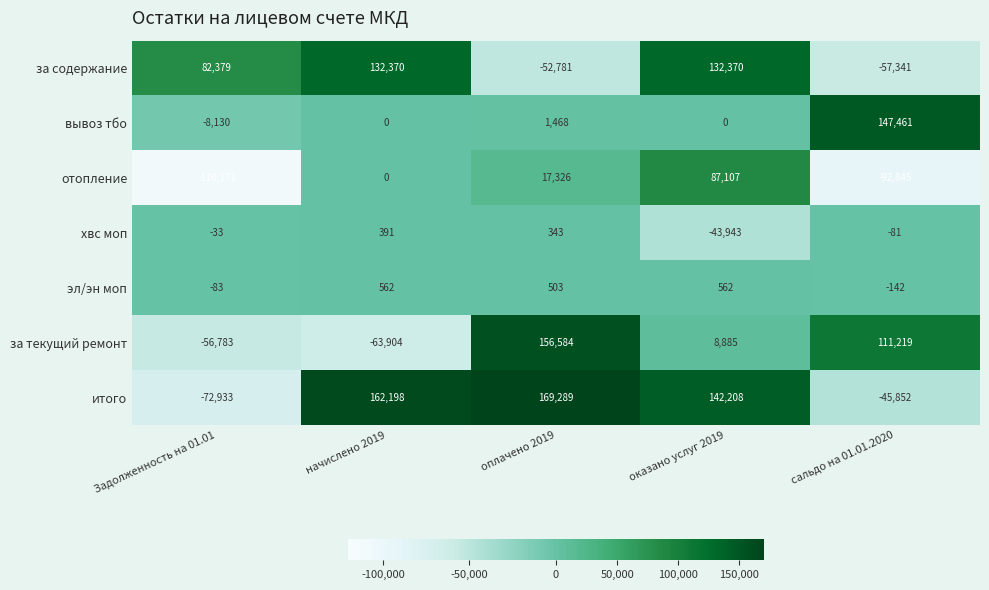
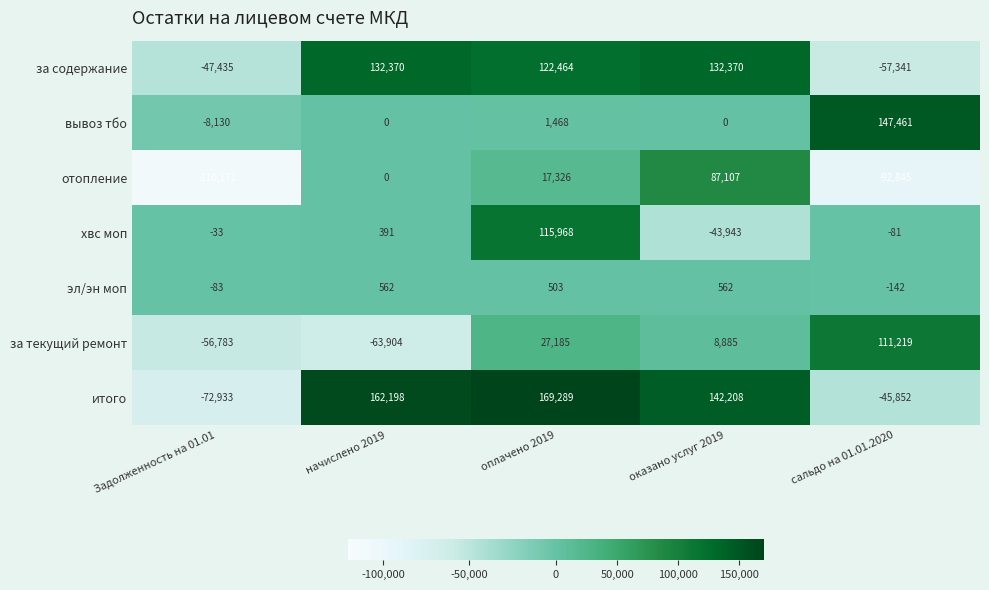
  {
    "за содержание": {
-     "Задолженность на 01.01": "82,379",
+     "Задолженность на 01.01": "-47,435",
      "начислено 2019": "132,370",
-     "оплачено 2019": "-52,781",
+     "оплачено 2019": "122,464",
      "оказано услуг 2019": "132,370",
      "сальдо на 01.01.2020": "-57,341"
    },
    "вывоз тбо": {
      "Задолженность на 01.01": "-8,130",
      "начислено 2019": "0",
      "оплачено 2019": "1,468",
      "оказано услуг 2019": "0",
      "сальдо на 01.01.2020": "147,461"
    },
    "отопление": {
      "начислено 2019": "0",
      "оплачено 2019": "17,326",
      "оказано услуг 2019": "87,107"
    },
    "хвс моп": {
      "Задолженность на 01.01": "-33",
      "начислено 2019": "391",
-     "оплачено 2019": "343",
+     "оплачено 2019": "115,968",
      "оказано услуг 2019": "-43,943",
      "сальдо на 01.01.2020": "-81"
    },
    "эл/эн моп": {
      "Задолженность на 01.01": "-83",
      "начислено 2019": "562",
      "оплачено 2019": "503",
      "оказано услуг 2019": "562",
      "сальдо на 01.01.2020": "-142"
    },
    "за текущий ремонт": {
      "Задолженность на 01.01": "-56,783",
      "начислено 2019": "-63,904",
-     "оплачено 2019": "156,584",
+     "оплачено 2019": "27,185",
      "оказано услуг 2019": "8,885",
      "сальдо на 01.01.2020": "111,219"
    },
    "итого": {
      "Задолженность на 01.01": "-72,933",
      "начислено 2019": "162,198",
      "оплачено 2019": "169,289",
      "оказано услуг 2019": "142,208",
      "сальдо на 01.01.2020": "-45,852"
    }
  }
